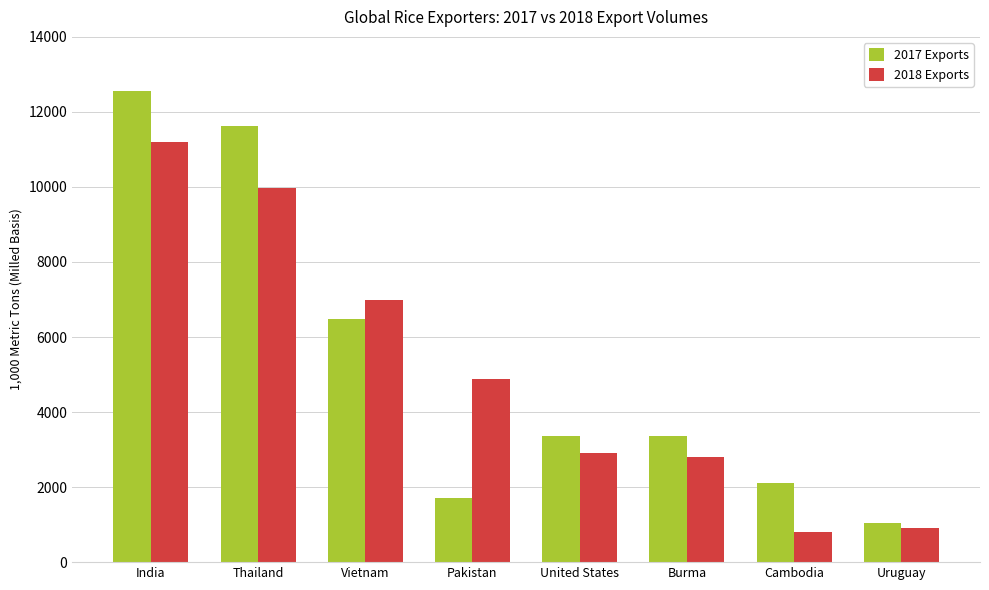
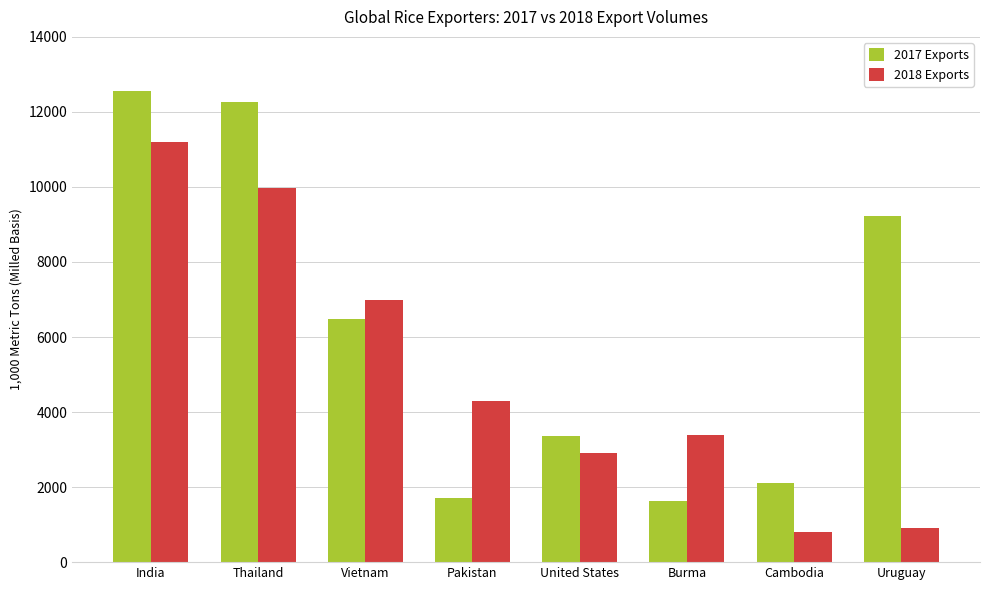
  {
    "2017 Exports": {
      "India": 12600,
-     "Thailand": 11600,
+     "Thailand": 12300,
      "Vietnam": 6500,
      "Pakistan": 1700,
      "United States": 3300,
-     "Burma": 3400,
+     "Burma": 1600,
      "Cambodia": 2100,
-     "Uruguay": 1100
+     "Uruguay": 9200
    },
    "2018 Exports": {
      "India": 11200,
      "Thailand": 10000,
      "Vietnam": 7000,
-     "Pakistan": 4900,
+     "Pakistan": 4300,
      "United States": 2900,
-     "Burma": 2800,
+     "Burma": 3400,
      "Cambodia": 800,
      "Uruguay": 900
    }
  }
